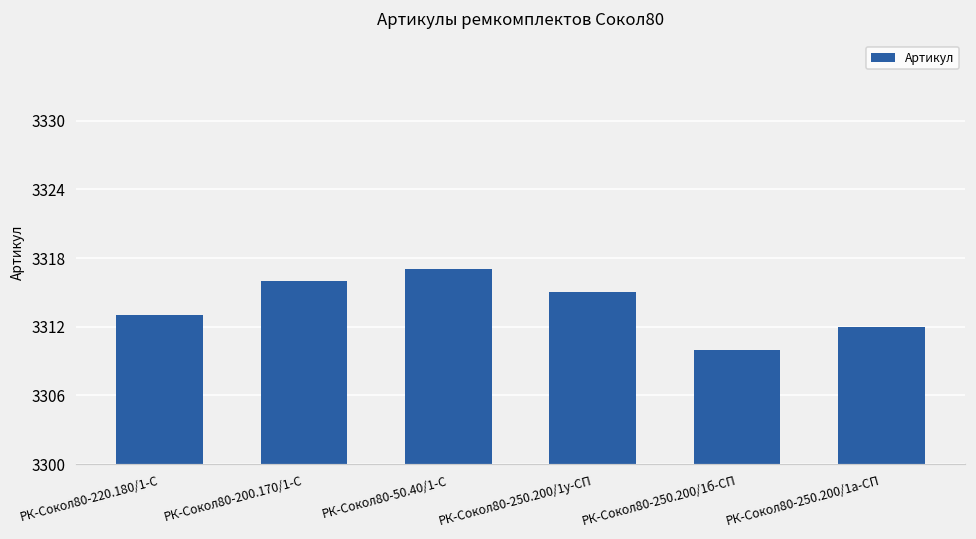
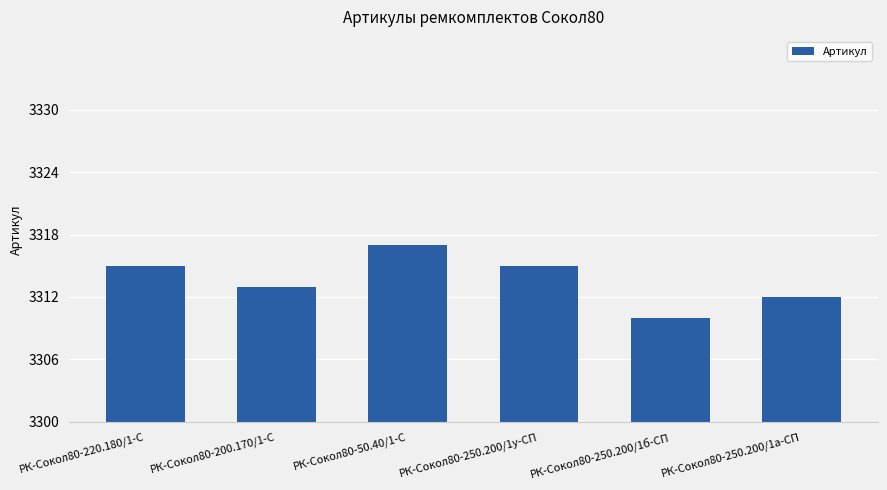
  {
-   "РК-Сокол80-220.180/1-С": 3313,
-   "РК-Сокол80-200.170/1-С": 3316,
+   "РК-Сокол80-220.180/1-С": 3315,
+   "РК-Сокол80-200.170/1-С": 3313,
    "РК-Сокол80-50.40/1-С": 3317,
    "РК-Сокол80-250.200/1у-СП": 3315,
    "РК-Сокол80-250.200/1б-СП": 3310,
    "РК-Сокол80-250.200/1а-СП": 3312
  }
